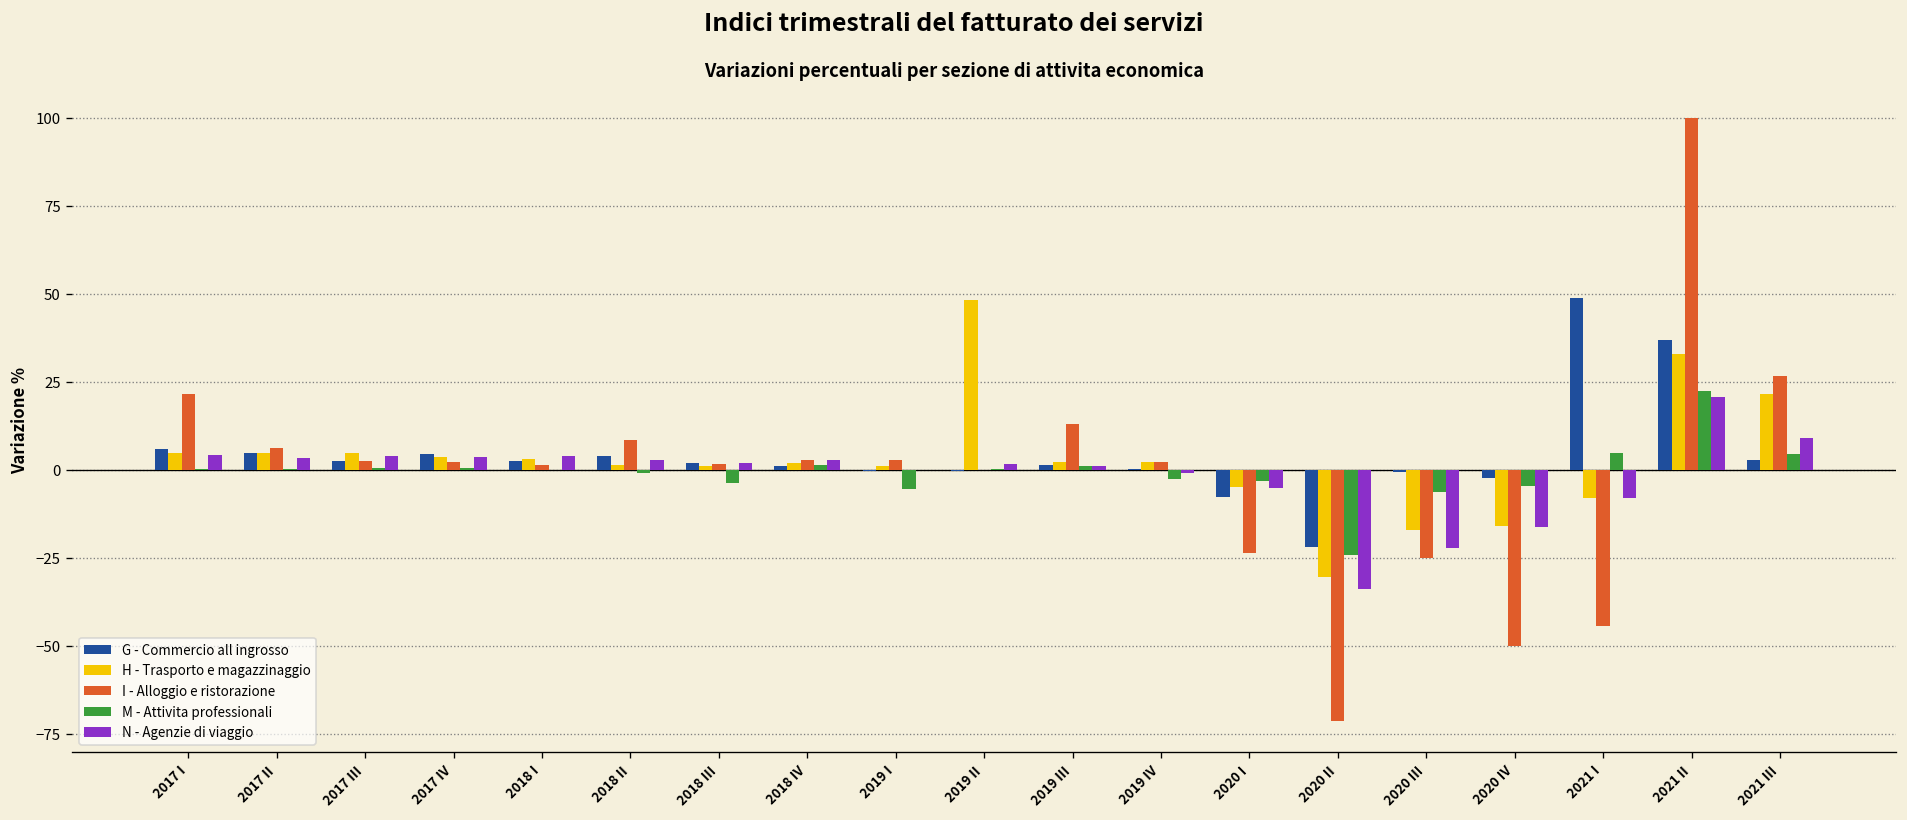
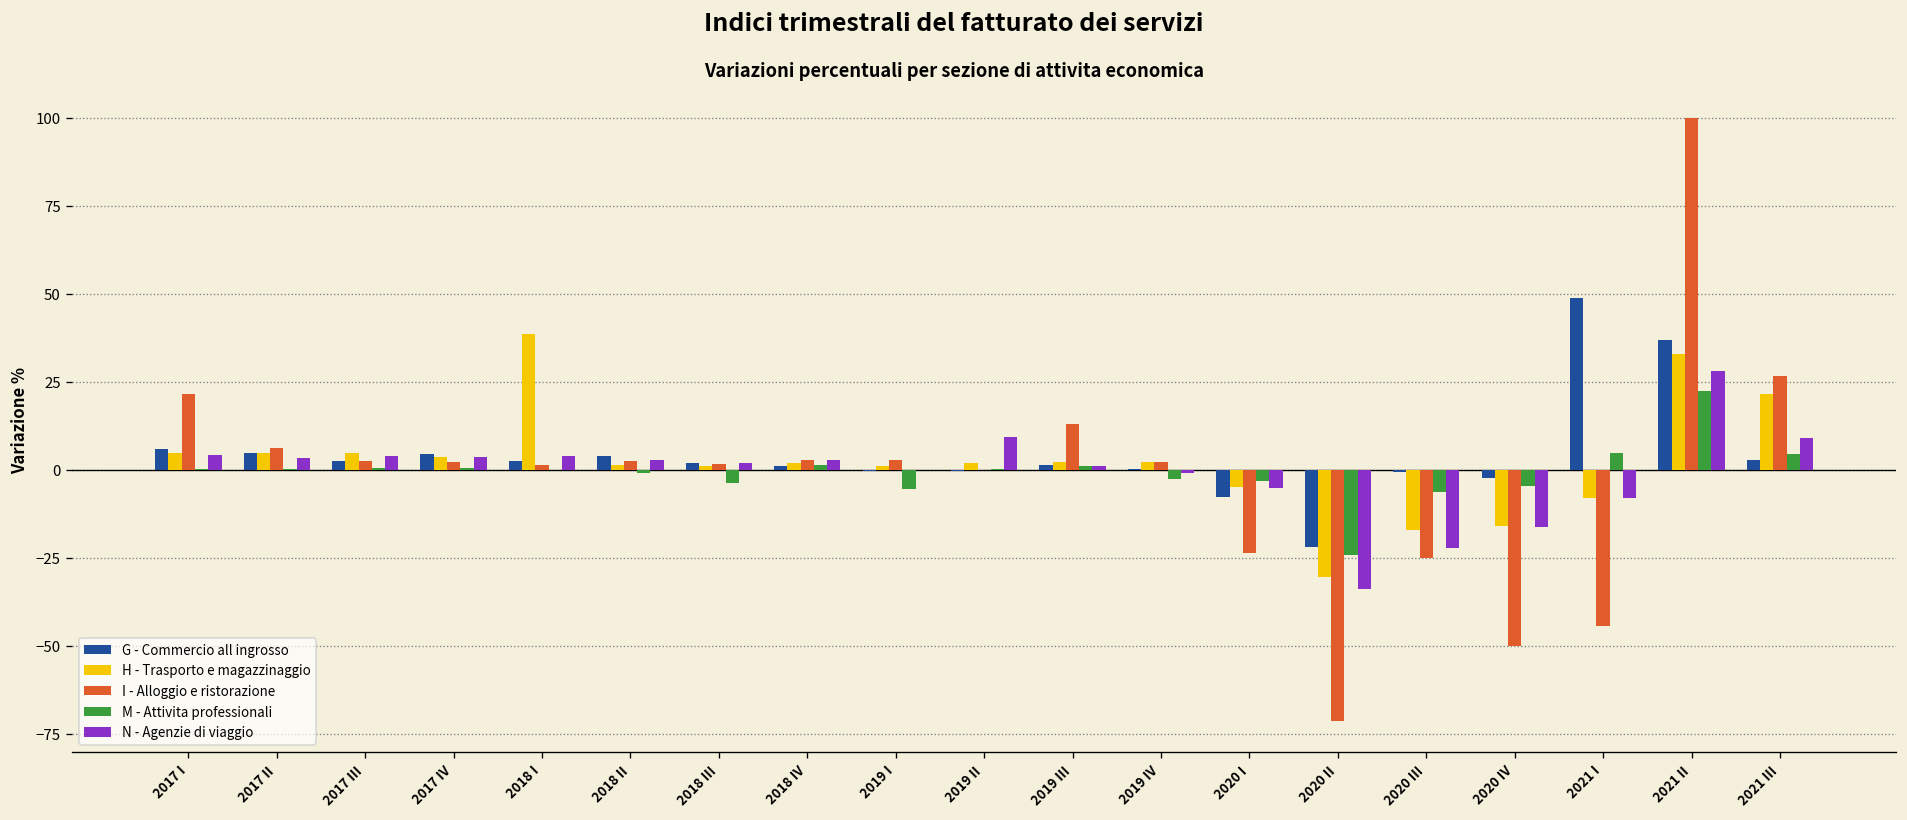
  {
    "G - Commercio all ingrosso": {
      "2017 I": 6,
      "2017 II": 5,
      "2017 III": 3,
      "2017 IV": 5,
      "2018 I": 3,
      "2018 II": 4,
      "2018 III": 2,
      "2018 IV": 1,
      "2019 III": 2,
      "2020 I": -8,
      "2020 II": -22,
      "2020 IV": -2,
      "2021 I": 49,
      "2021 II": 37,
      "2021 III": 3
    },
    "H - Trasporto e magazzinaggio": {
      "2017 I": 5,
      "2017 II": 5,
      "2017 III": 5,
      "2017 IV": 4,
-     "2018 I": 3,
+     "2018 I": 39,
      "2018 II": 1,
      "2018 III": 1,
      "2018 IV": 2,
      "2019 I": 1,
-     "2019 II": 48,
+     "2019 II": 2,
      "2019 III": 2,
      "2019 IV": 2,
      "2020 I": -5,
      "2020 II": -31,
      "2020 III": -17,
      "2020 IV": -16,
      "2021 I": -8,
      "2021 II": 33,
      "2021 III": 22
    },
    "I - Alloggio e ristorazione": {
      "2017 I": 22,
      "2017 II": 6,
      "2017 III": 3,
      "2017 IV": 2,
      "2018 I": 2,
-     "2018 II": 9,
+     "2018 II": 3,
      "2018 III": 2,
      "2018 IV": 3,
      "2019 I": 3,
      "2019 III": 13,
      "2019 IV": 2,
      "2020 I": -24,
      "2020 II": -71,
      "2020 III": -25,
      "2020 IV": -50,
      "2021 I": -44,
      "2021 II": 100,
      "2021 III": 27
    },
    "M - Attivita professionali": {
      "2018 III": -4,
      "2018 IV": 1,
      "2019 I": -5,
      "2019 III": 1,
      "2019 IV": -2,
      "2020 I": -3,
      "2020 II": -24,
      "2020 III": -6,
      "2020 IV": -4,
      "2021 I": 5,
      "2021 II": 23,
      "2021 III": 5
    },
    "N - Agenzie di viaggio": {
      "2017 I": 4,
      "2017 II": 4,
      "2017 III": 4,
      "2017 IV": 4,
      "2018 I": 4,
      "2018 II": 3,
      "2018 III": 2,
      "2018 IV": 3,
      "2019 I": 0,
-     "2019 II": 2,
+     "2019 II": 9,
      "2019 III": 1,
      "2020 I": -5,
      "2020 II": -34,
      "2020 III": -22,
      "2020 IV": -16,
      "2021 I": -8,
-     "2021 II": 21,
+     "2021 II": 28,
      "2021 III": 9
    }
  }
